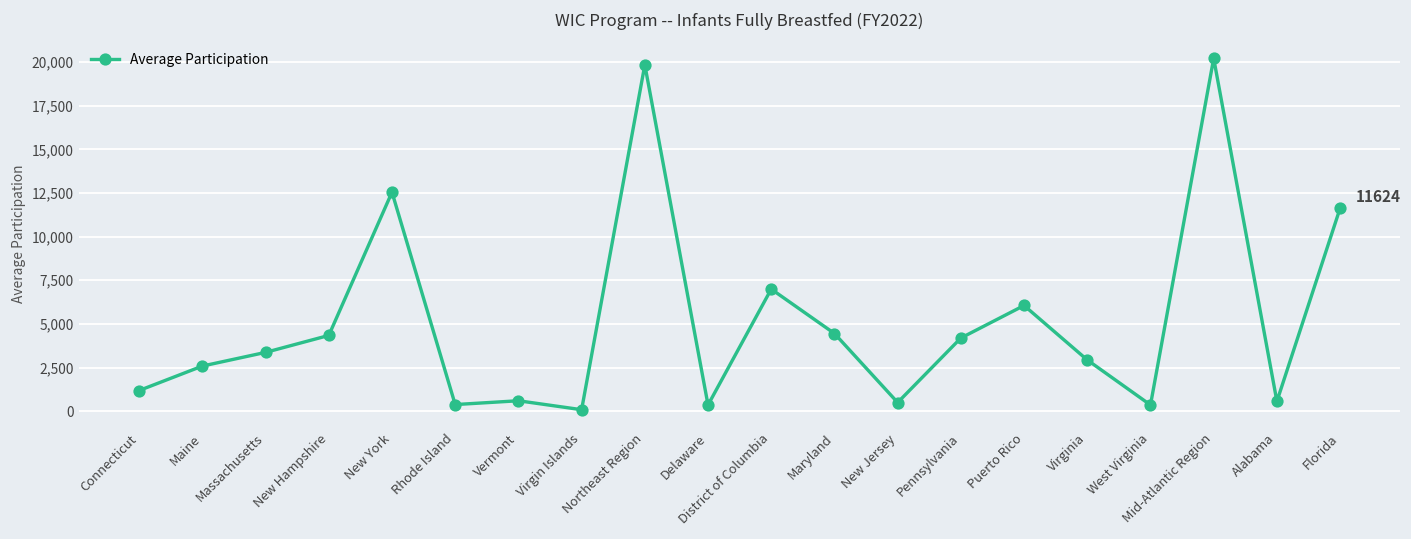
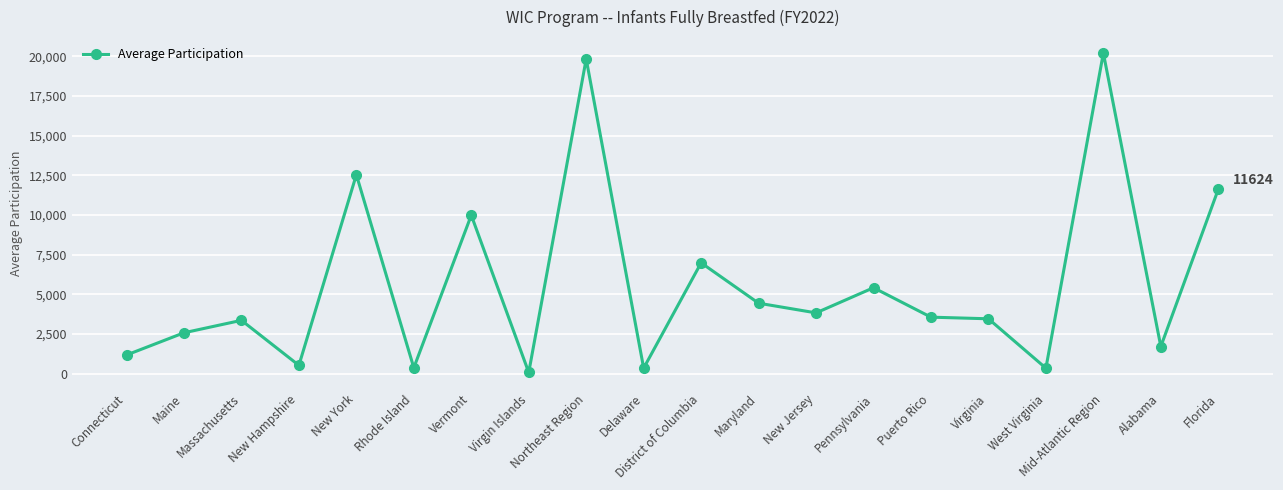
  {
    "Connecticut": "1,200",
    "Maine": "2,600",
    "Massachusetts": "3,400",
-   "New Hampshire": "4,300",
+   "New Hampshire": "500",
    "New York": "12,500",
    "Rhode Island": "400",
-   "Vermont": "600",
+   "Vermont": "10,000",
    "Virgin Islands": "100",
    "Northeast Region": "19,800",
    "Delaware": "400",
    "District of Columbia": "7,000",
    "Maryland": "4,400",
-   "New Jersey": "500",
-   "Pennsylvania": "4,200",
-   "Puerto Rico": "6,100",
-   "Virginia": "2,900",
+   "New Jersey": "3,800",
+   "Pennsylvania": "5,400",
+   "Puerto Rico": "3,600",
+   "Virginia": "3,500",
    "West Virginia": "400",
    "Mid-Atlantic Region": "20,200",
-   "Alabama": "600"
+   "Alabama": "1,700"
  }
